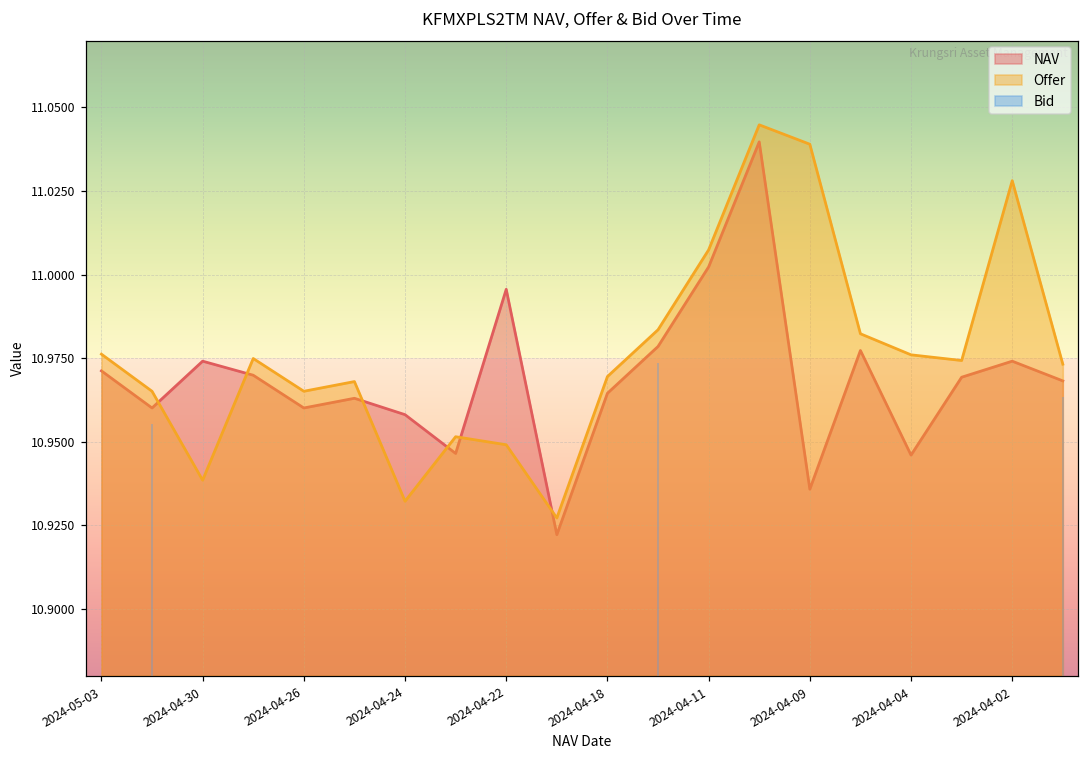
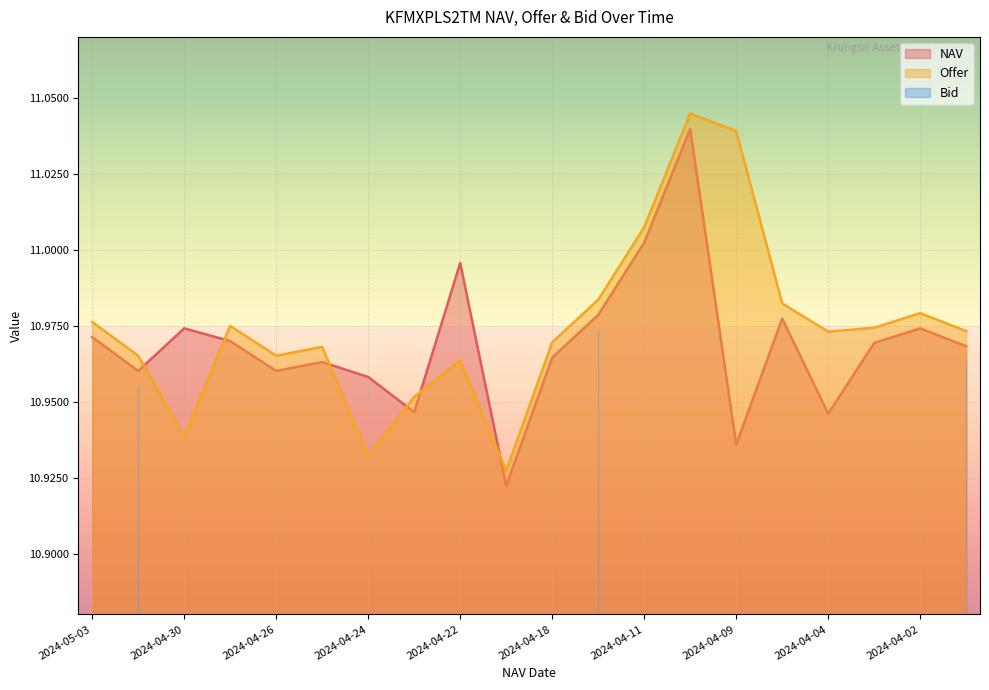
  {
    "NAV": {
      "2024-05-03": 10.971,
      "2024-04-30": 10.974,
      "2024-04-26": 10.960,
      "2024-04-24": 10.958,
      "2024-04-22": 10.996,
      "2024-04-18": 10.965,
      "2024-04-11": 11.002,
      "2024-04-09": 10.936,
      "2024-04-04": 10.946,
      "2024-04-02": 10.974
    },
    "Offer": {
      "2024-05-03": 10.976,
      "2024-04-30": 10.939,
      "2024-04-26": 10.965,
      "2024-04-24": 10.932,
-     "2024-04-22": 10.949,
+     "2024-04-22": 10.964,
      "2024-04-18": 10.970,
      "2024-04-11": 11.007,
      "2024-04-09": 11.039,
-     "2024-04-04": 10.976,
-     "2024-04-02": 11.028
+     "2024-04-04": 10.973,
+     "2024-04-02": 10.979
    }
  }
